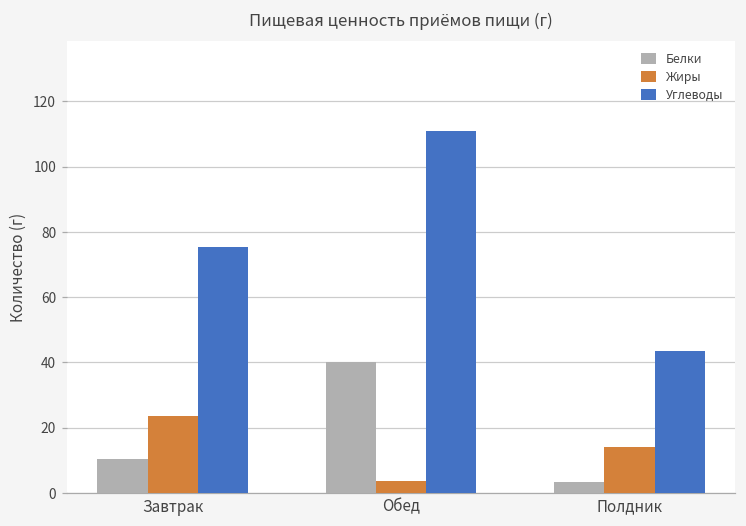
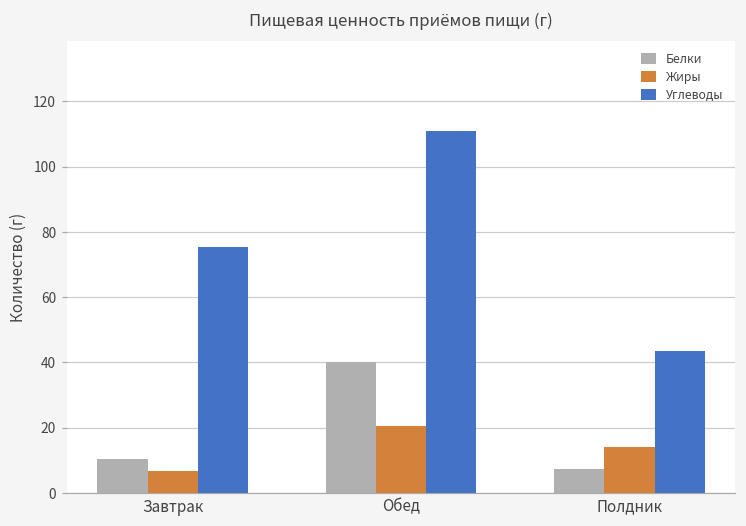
  {
    "Белки": {
      "Завтрак": 10,
      "Обед": 40,
-     "Полдник": 4
+     "Полдник": 7
    },
    "Жиры": {
-     "Завтрак": 24,
-     "Обед": 4,
+     "Завтрак": 7,
+     "Обед": 21,
      "Полдник": 14
    },
    "Углеводы": {
      "Завтрак": 75,
      "Обед": 111,
      "Полдник": 44
    }
  }
